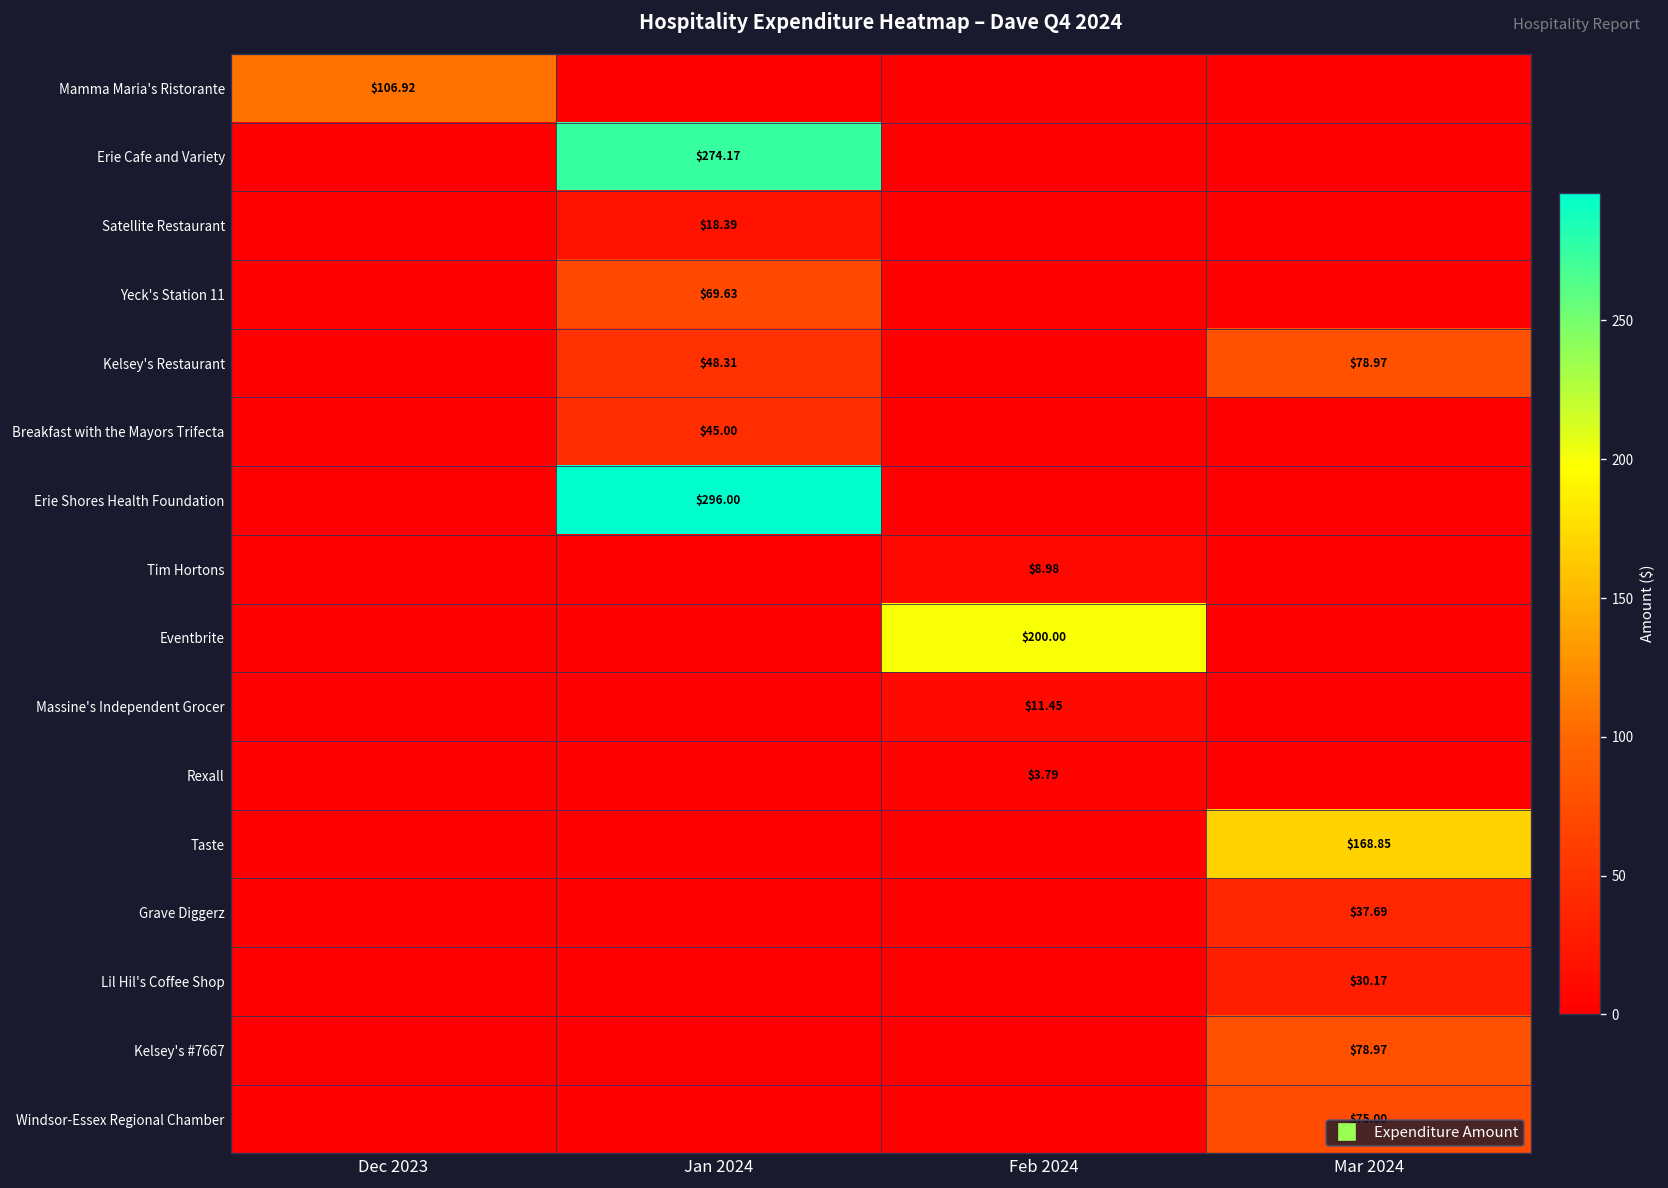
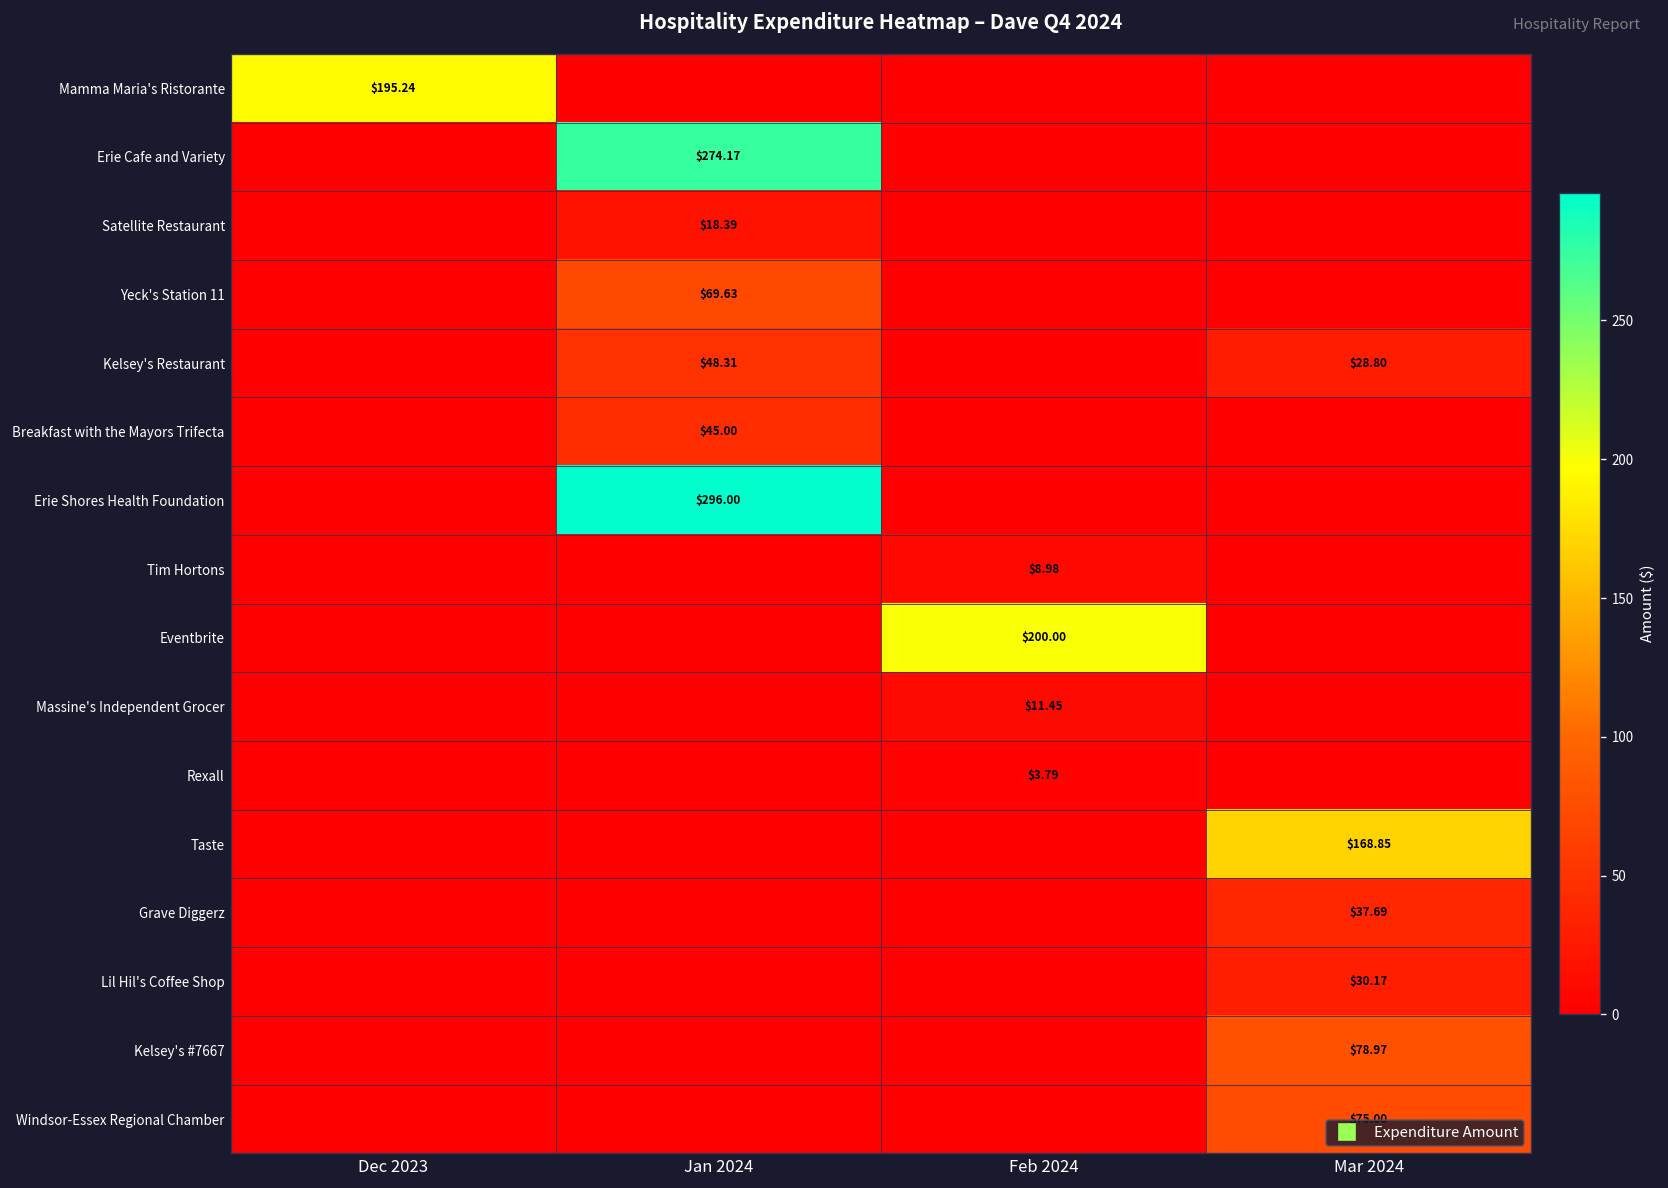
  {
    "Mamma Maria's Ristorante": {
-     "Dec 2023": "$106.92"
+     "Dec 2023": "$195.24"
    },
    "Erie Cafe and Variety": {
      "Jan 2024": "$274.17"
    },
    "Satellite Restaurant": {
      "Jan 2024": "$18.39"
    },
    "Yeck's Station 11": {
      "Jan 2024": "$69.63"
    },
    "Kelsey's Restaurant": {
      "Jan 2024": "$48.31",
-     "Mar 2024": "$78.97"
+     "Mar 2024": "$28.80"
    },
    "Breakfast with the Mayors Trifecta": {
      "Jan 2024": "$45.00"
    },
    "Erie Shores Health Foundation": {
      "Jan 2024": "$296.00"
    },
    "Tim Hortons": {
      "Feb 2024": "$8.98"
    },
    "Eventbrite": {
      "Feb 2024": "$200.00"
    },
    "Massine's Independent Grocer": {
      "Feb 2024": "$11.45"
    },
    "Rexall": {
      "Feb 2024": "$3.79"
    },
    "Taste": {
      "Mar 2024": "$168.85"
    },
    "Grave Diggerz": {
      "Mar 2024": "$37.69"
    },
    "Lil Hil's Coffee Shop": {
      "Mar 2024": "$30.17"
    },
    "Kelsey's #7667": {
      "Mar 2024": "$78.97"
    }
  }
